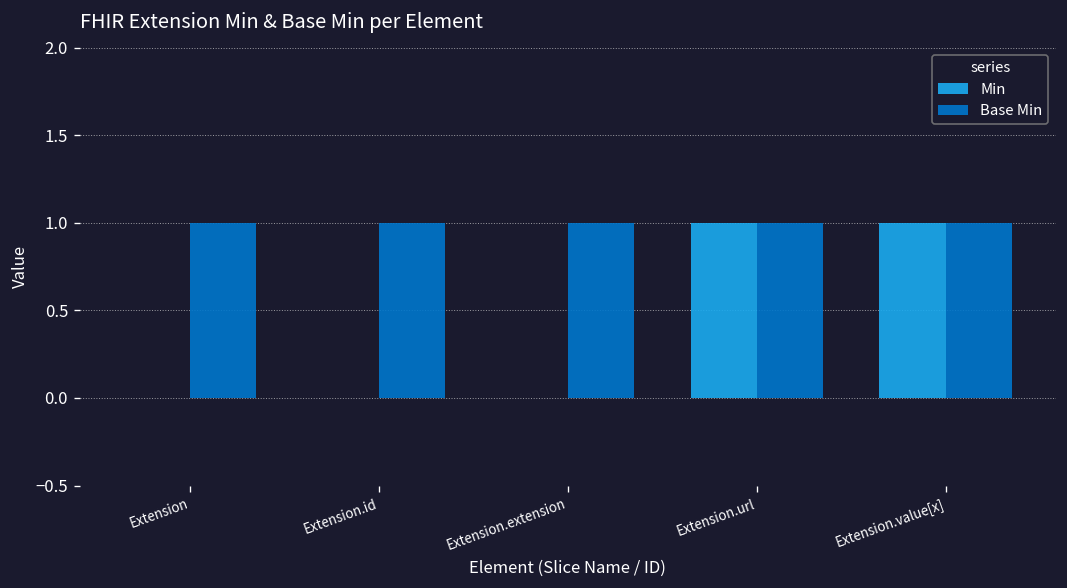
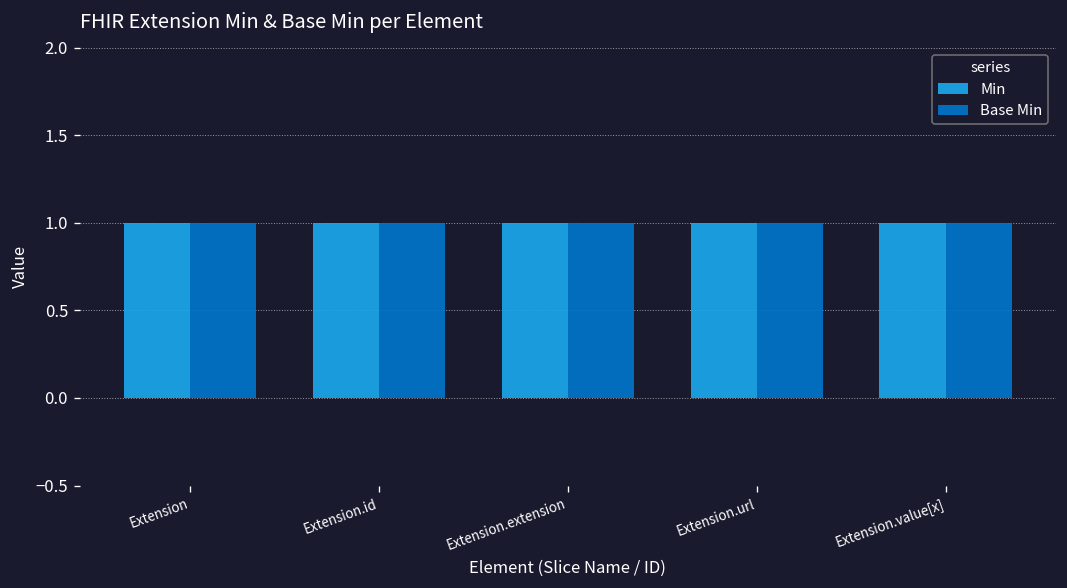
  {
    "Min": {
-     "Extension": 0,
-     "Extension.id": 0,
-     "Extension.extension": 0,
+     "Extension": 1,
+     "Extension.id": 1,
+     "Extension.extension": 1,
      "Extension.url": 1,
      "Extension.value[x]": 1
    },
    "Base Min": {
      "Extension": 1,
      "Extension.id": 1,
      "Extension.extension": 1,
      "Extension.url": 1,
      "Extension.value[x]": 1
    }
  }
